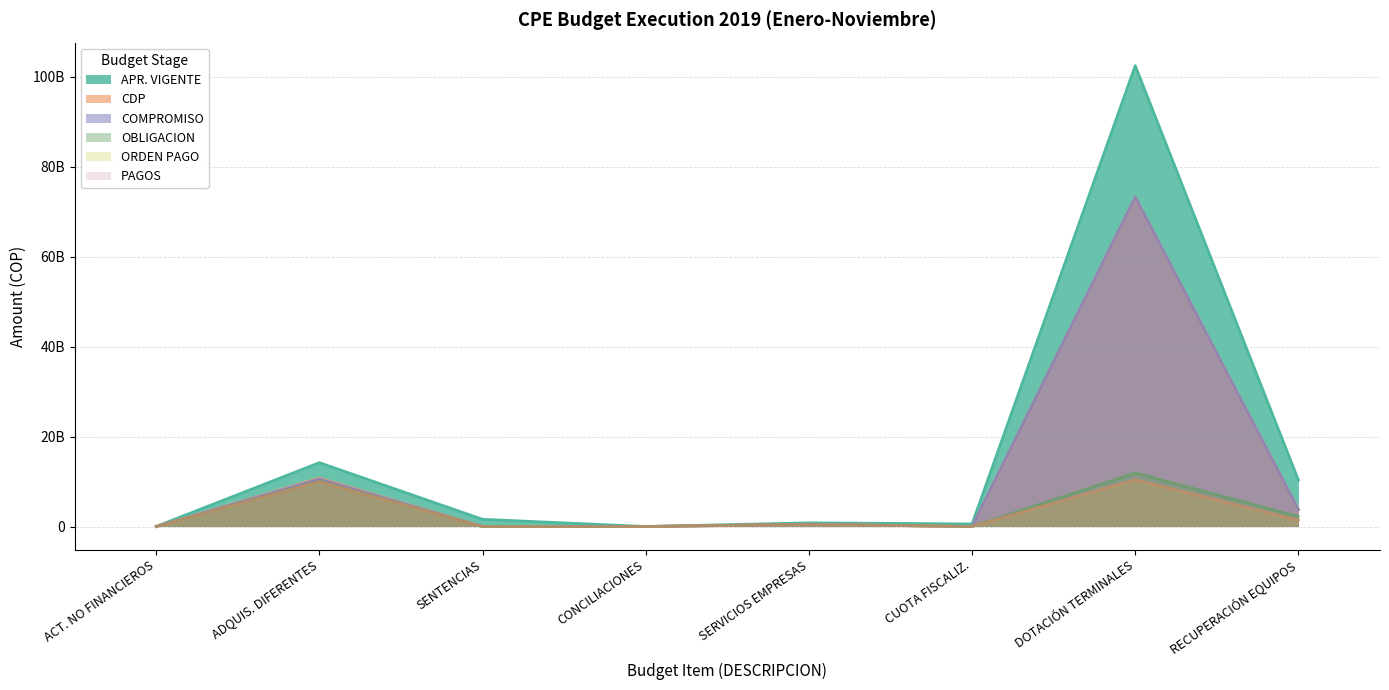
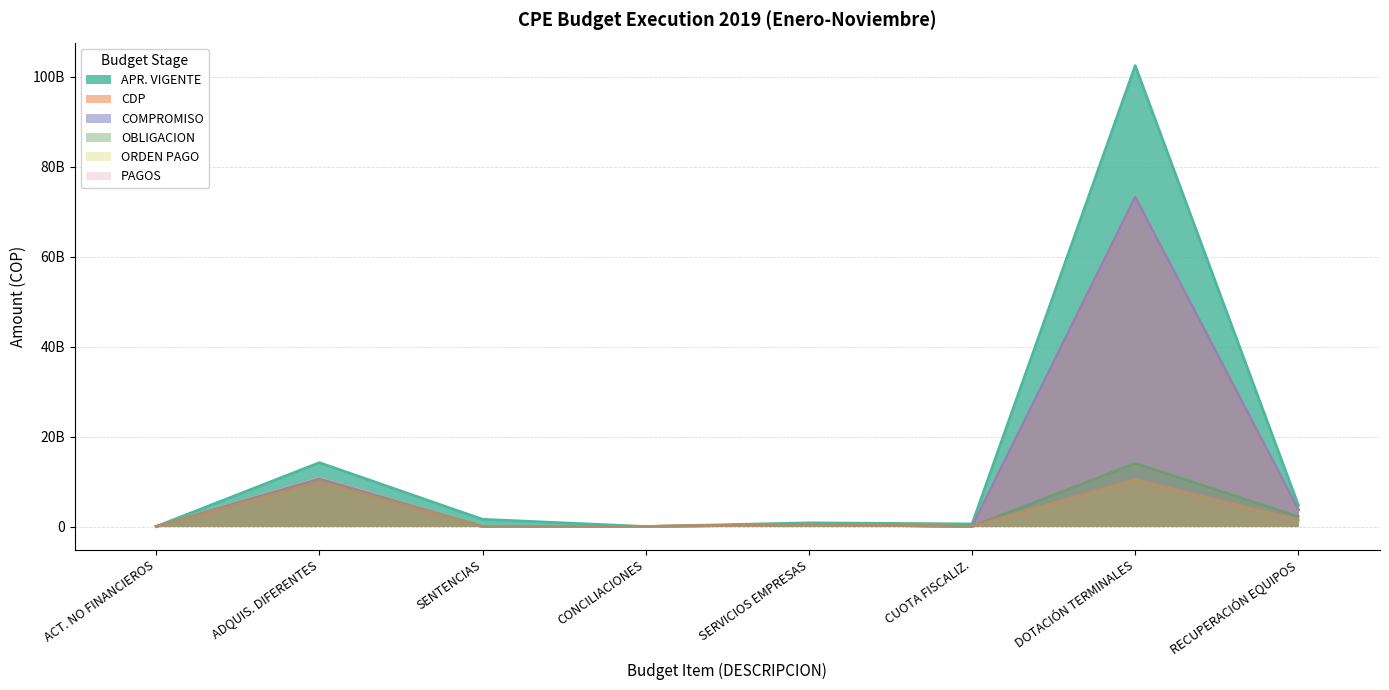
  {
    "APR. VIGENTE": {
      "ADQUIS. DIFERENTES": 14000000000,
      "SENTENCIAS": 2000000000,
      "DOTACIÓN TERMINALES": 102000000000,
-     "RECUPERACIÓN EQUIPOS": 10000000000
+     "RECUPERACIÓN EQUIPOS": 5000000000
    },
    "OBLIGACION": {
-     "DOTACIÓN TERMINALES": 12000000000,
+     "DOTACIÓN TERMINALES": 14000000000,
      "RECUPERACIÓN EQUIPOS": 2000000000
    },
    "PAGOS": {
      "DOTACIÓN TERMINALES": 10000000000,
      "RECUPERACIÓN EQUIPOS": 1000000000
    }
  }
